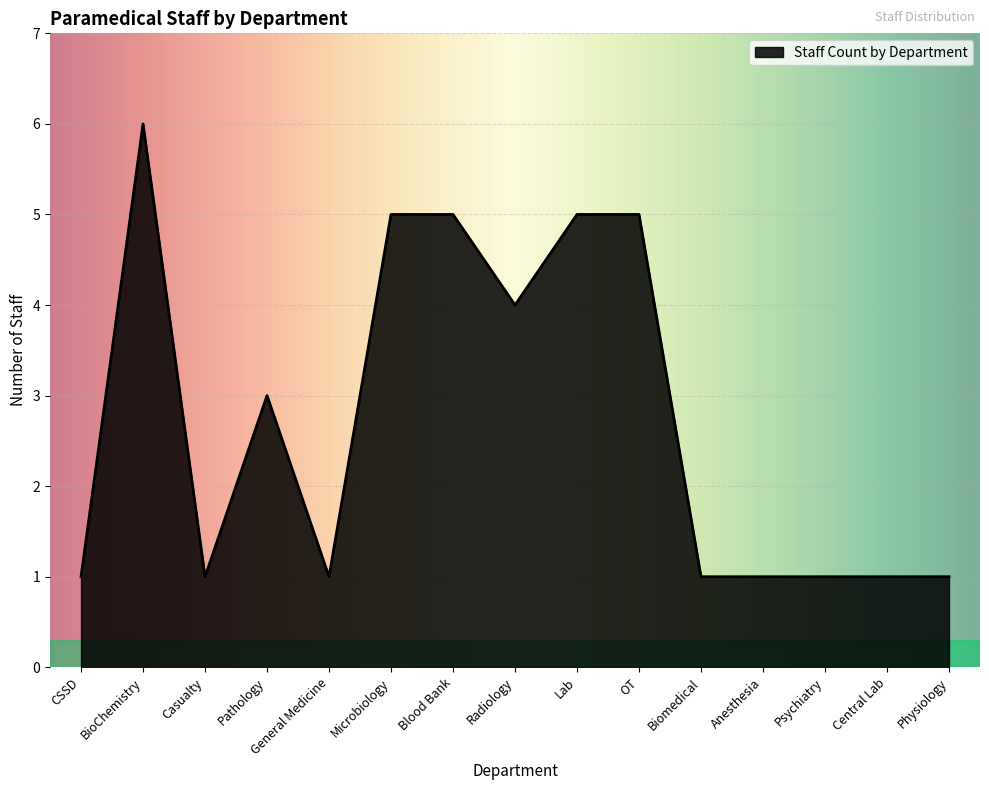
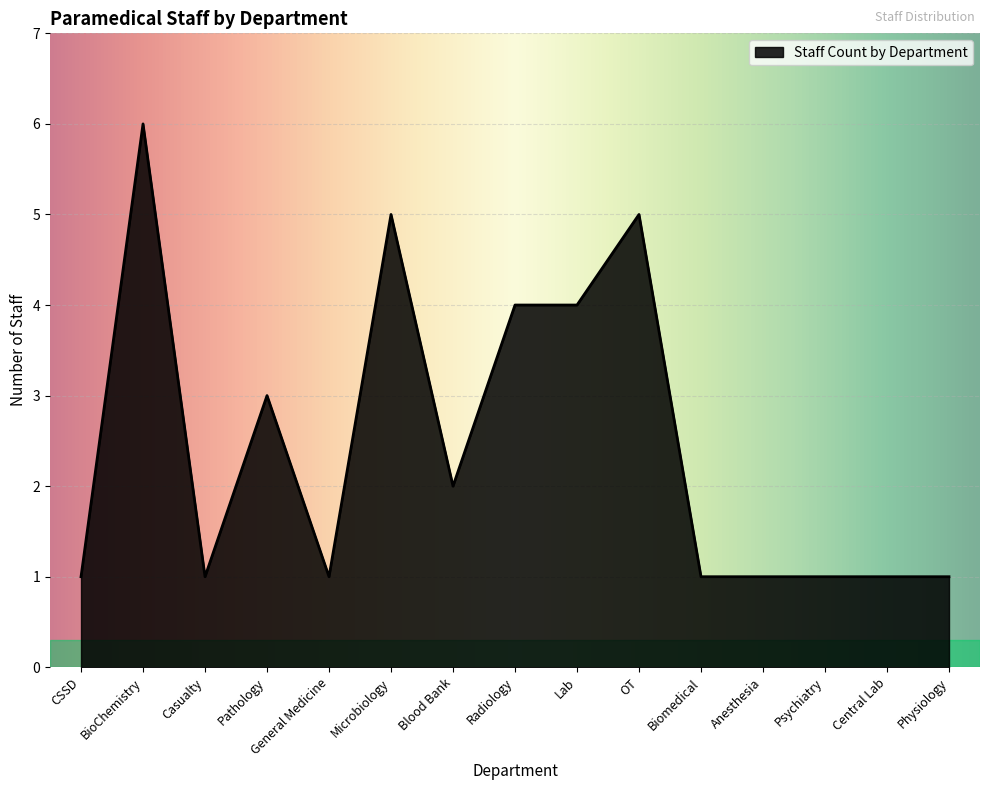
  {
    "CSSD": 1,
    "BioChemistry": 6,
    "Casualty": 1,
    "Pathology": 3,
    "General Medicine": 1,
    "Microbiology": 5,
-   "Blood Bank": 5,
+   "Blood Bank": 2,
    "Radiology": 4,
-   "Lab": 5,
+   "Lab": 4,
    "OT": 5,
    "Biomedical": 1,
    "Anesthesia": 1,
    "Psychiatry": 1,
    "Central Lab": 1,
    "Physiology": 1
  }
